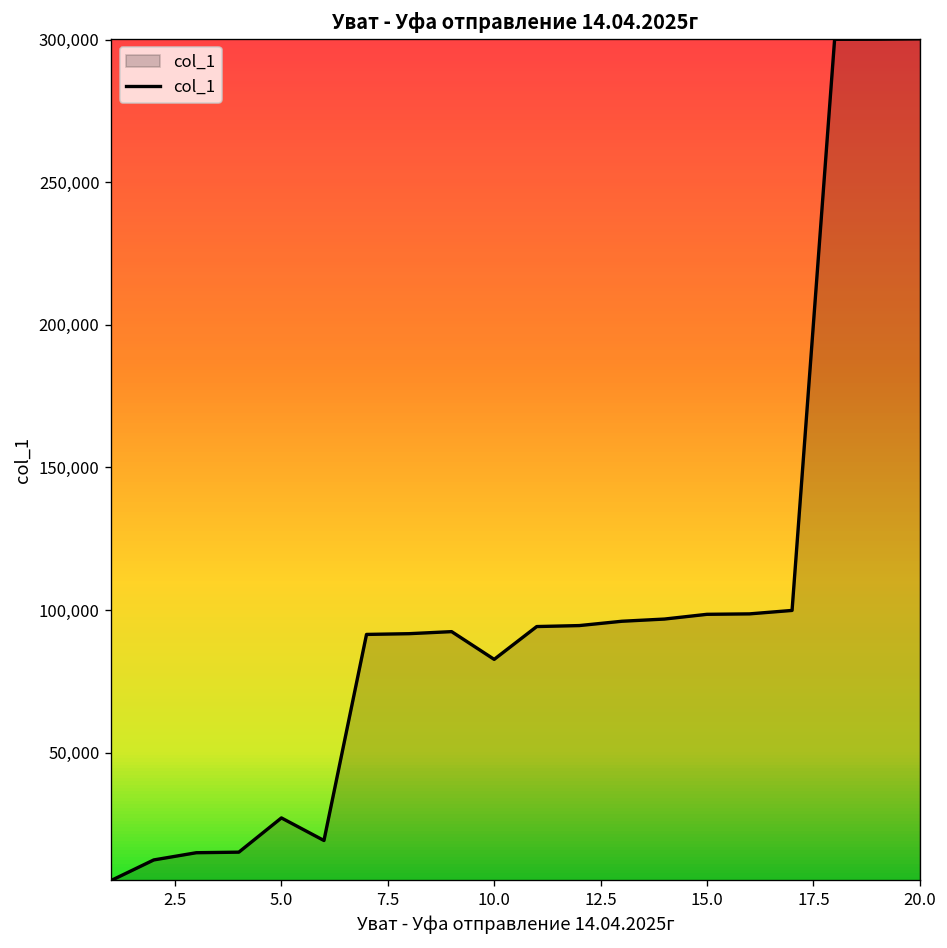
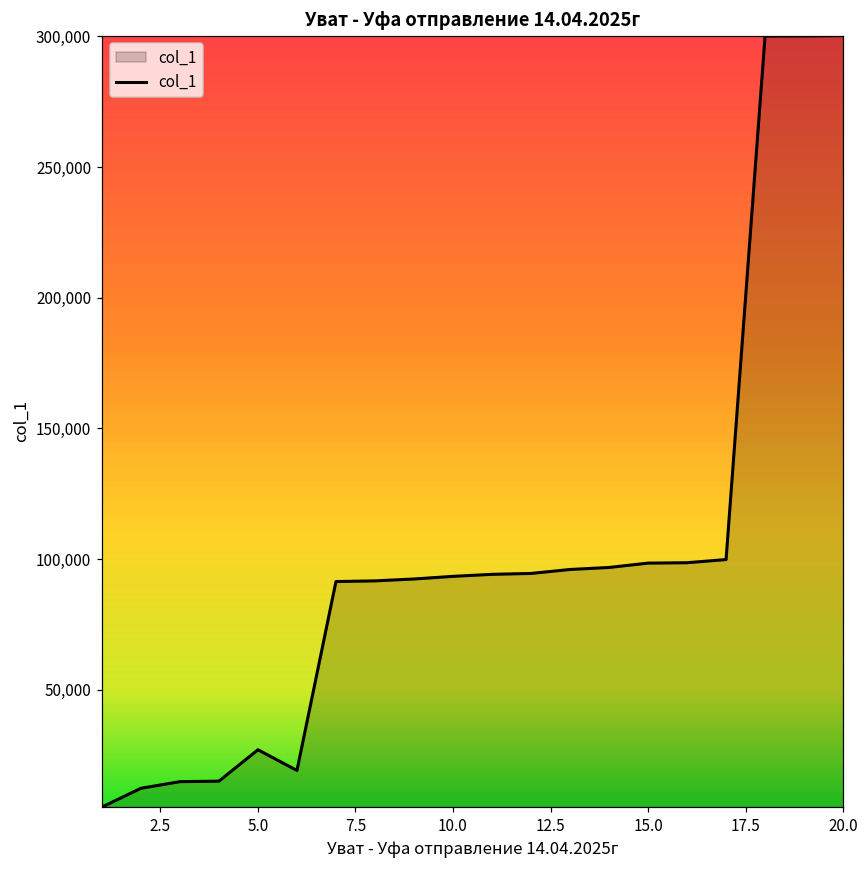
  {
    "5.0": "27,000",
-   "10.0": "83,000",
+   "10.0": "93,000",
    "15.0": "98,000",
    "20.0": "300,000"
  }
